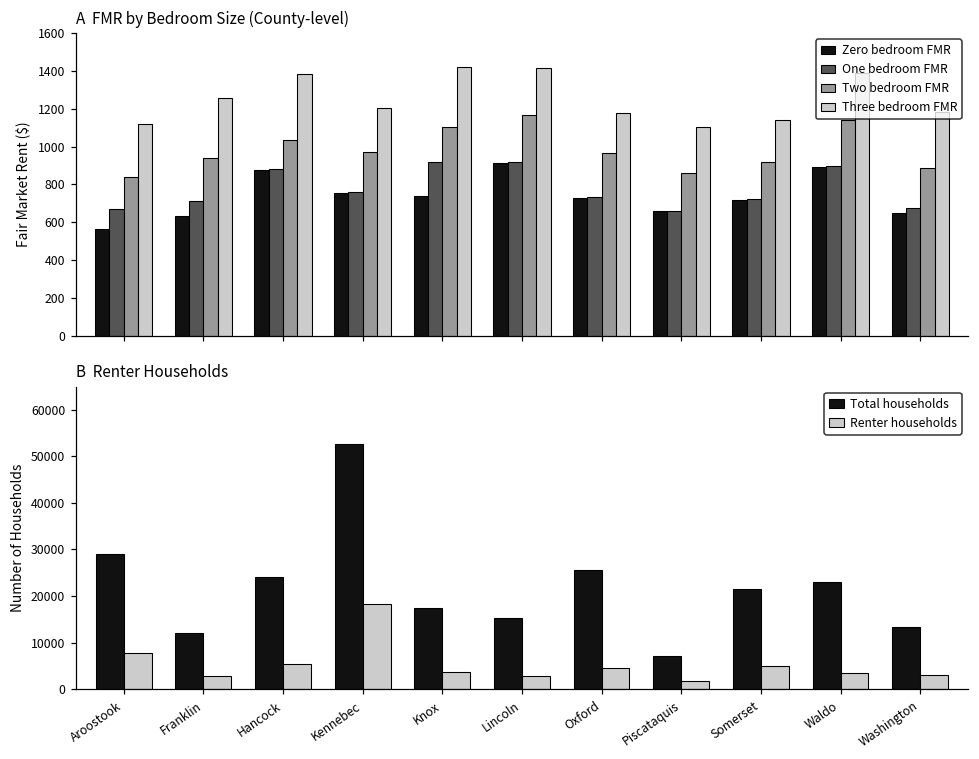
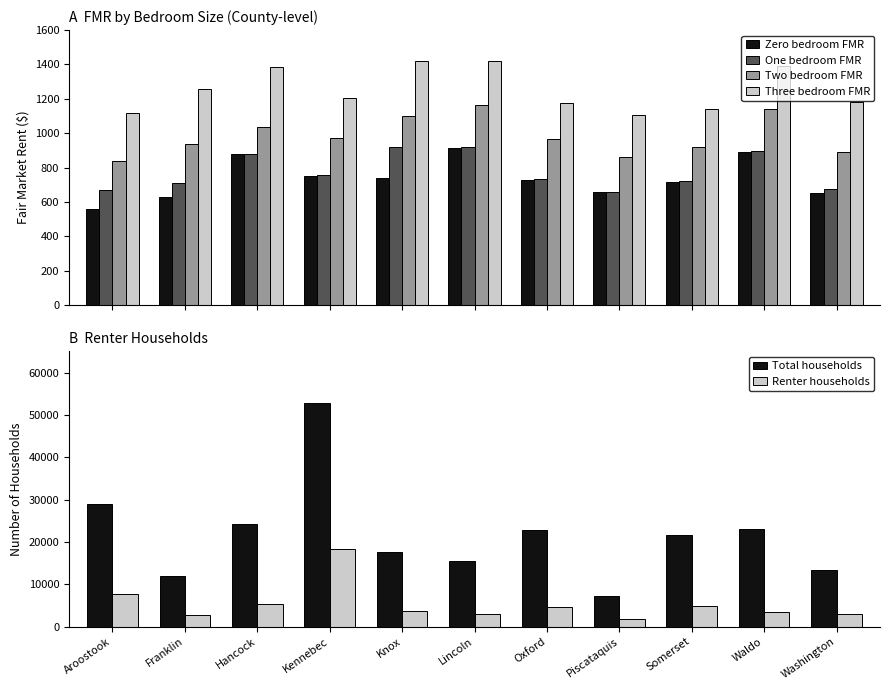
  {
    "B Renter Households": {
      "Total households": {
        "Aroostook": 29000,
        "Franklin": 12000,
        "Hancock": 24000,
        "Kennebec": 53000,
        "Knox": 18000,
        "Lincoln": 15000,
-       "Oxford": 26000,
+       "Oxford": 23000,
        "Piscataquis": 7000,
        "Somerset": 22000,
        "Waldo": 23000,
        "Washington": 13000
      },
      "Renter households": {
        "Aroostook": 8000,
        "Franklin": 3000,
        "Hancock": 5000,
        "Kennebec": 18000,
        "Knox": 4000,
        "Lincoln": 3000,
        "Oxford": 5000,
        "Piscataquis": 2000,
        "Somerset": 5000,
        "Waldo": 3000,
        "Washington": 3000
      }
    }
  }
